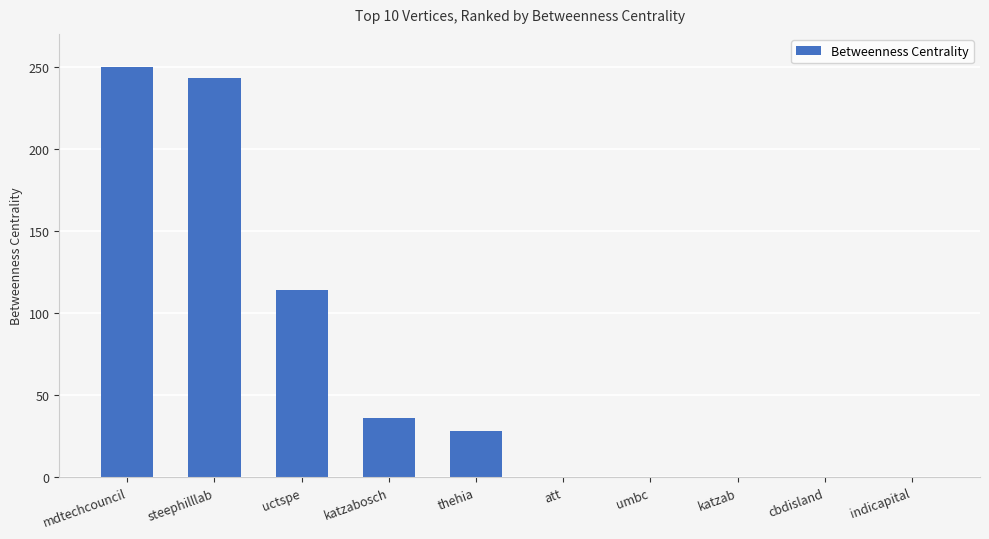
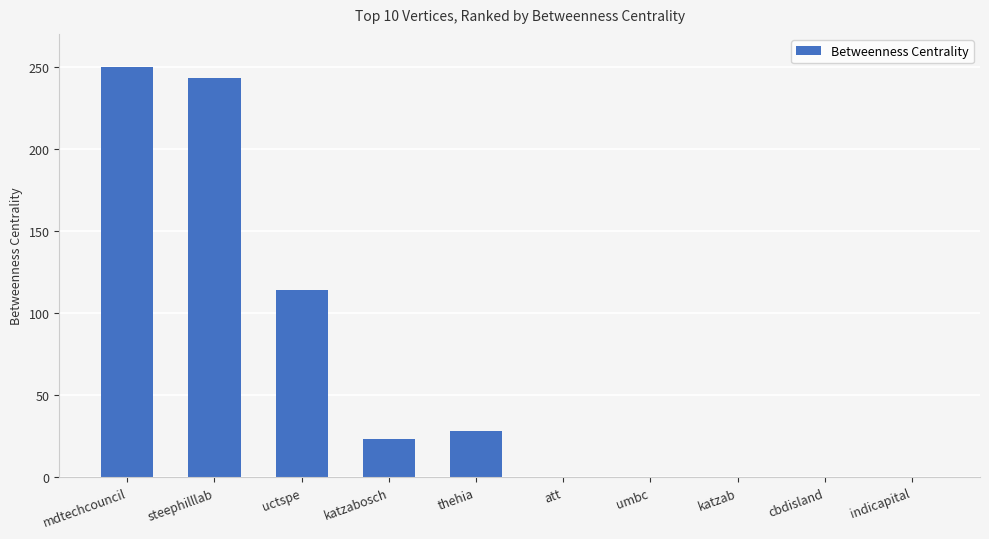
  {
    "mdtechcouncil": 250,
    "steephilllab": 243,
    "uctspe": 114,
-   "katzabosch": 36,
+   "katzabosch": 23,
    "thehia": 28,
    "att": 0,
    "umbc": 0,
    "katzab": 0,
    "cbdisland": 0,
    "indicapital": 0
  }
